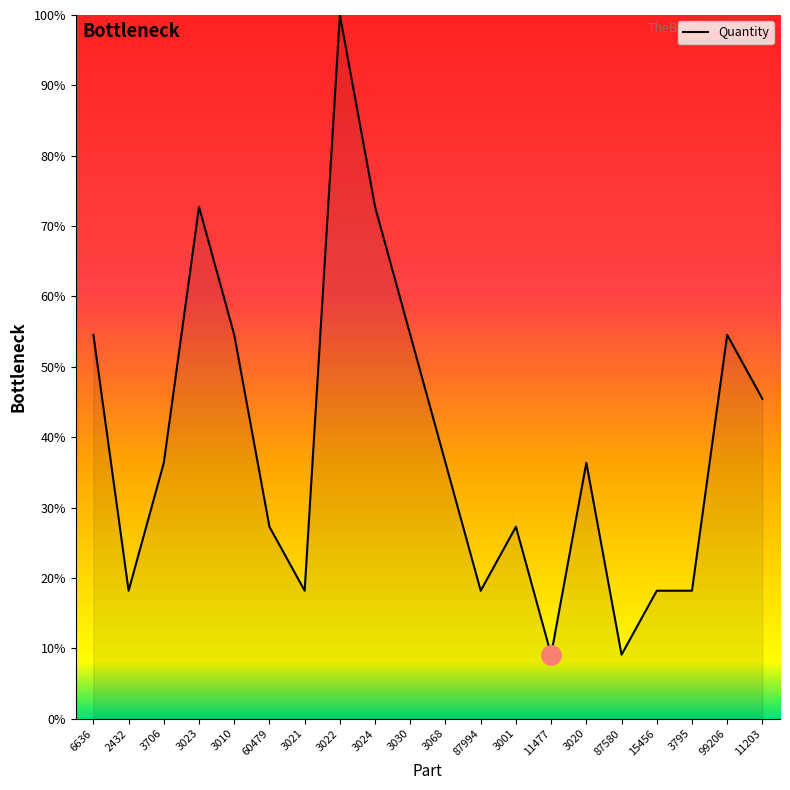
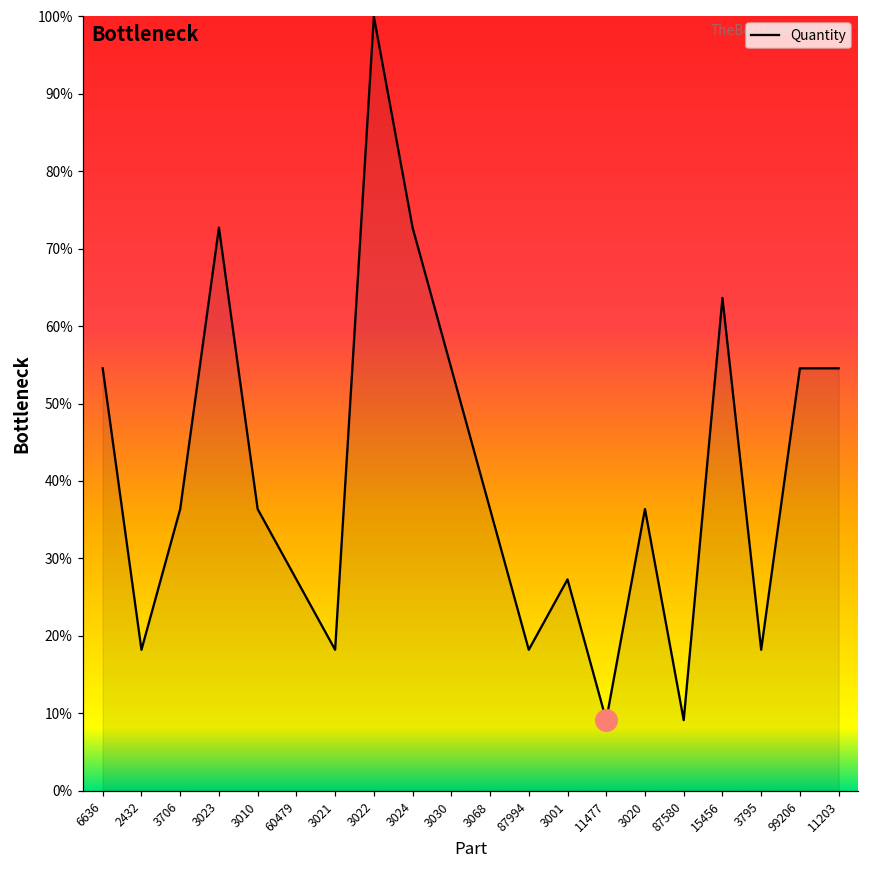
  {
    "Quantity": {
      "6636": "55%",
      "2432": "18%",
      "3706": "36%",
      "3023": "73%",
-     "3010": "55%",
+     "3010": "36%",
      "60479": "27%",
      "3021": "18%",
      "3022": "100%",
      "3024": "73%",
      "3030": "55%",
      "3068": "36%",
      "87994": "18%",
      "3001": "27%",
      "3020": "36%",
      "87580": "9%",
-     "15456": "18%",
+     "15456": "64%",
      "3795": "18%",
      "99206": "55%",
-     "11203": "45%"
+     "11203": "55%"
    }
  }
